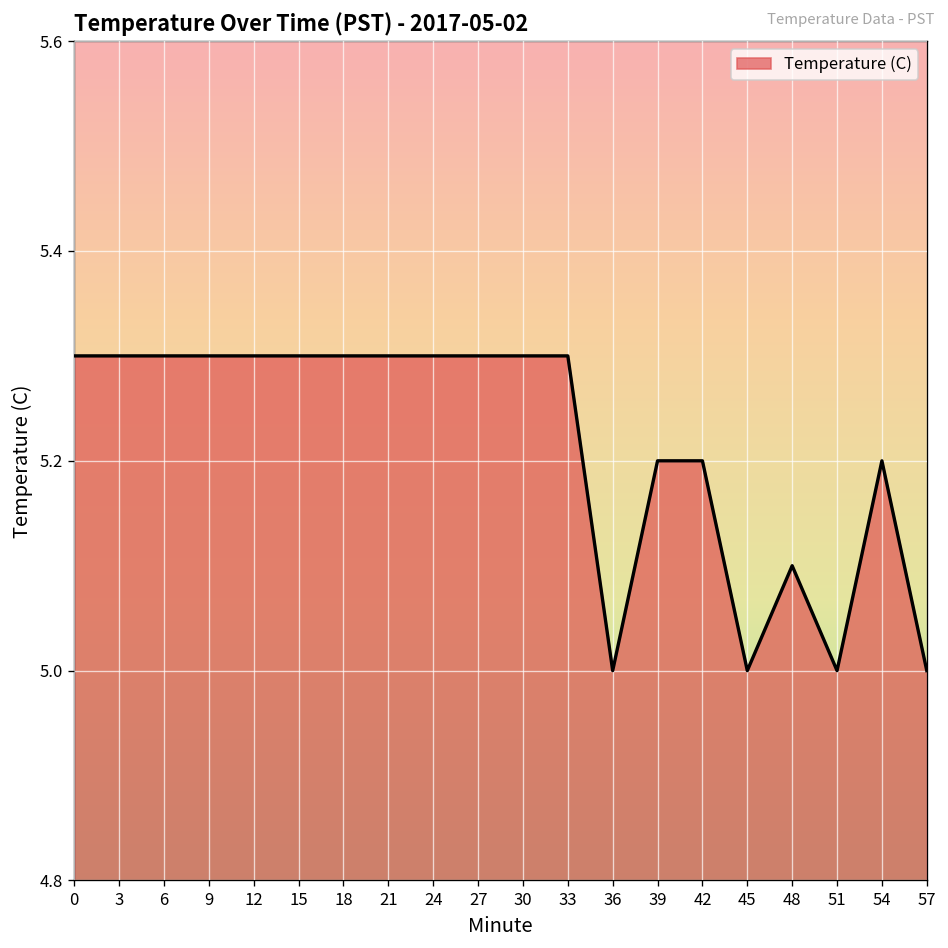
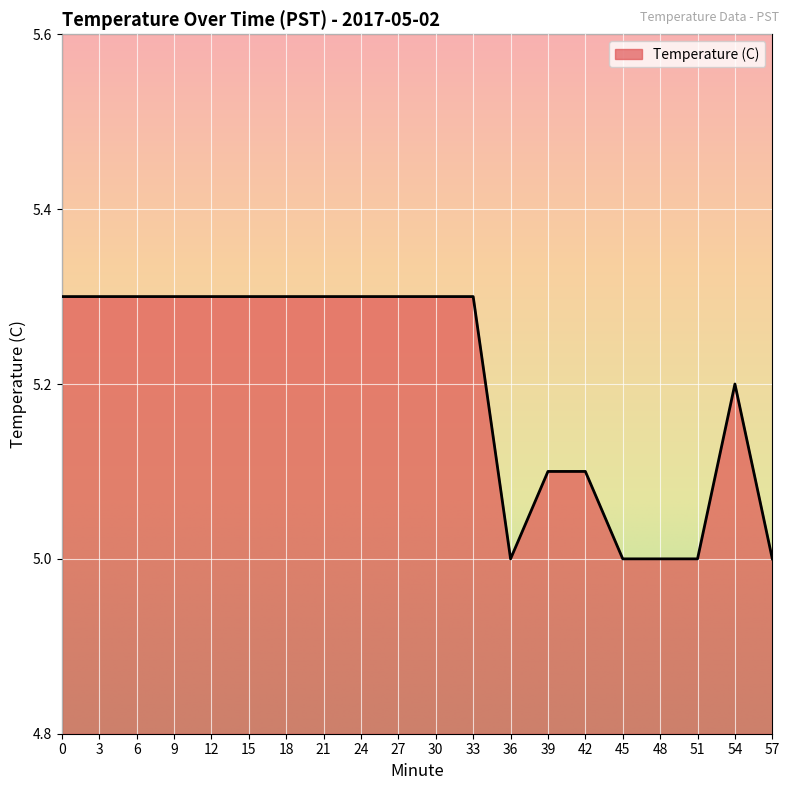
  {
    "0": 5.3,
    "3": 5.3,
    "6": 5.3,
    "9": 5.3,
    "12": 5.3,
    "15": 5.3,
    "18": 5.3,
    "21": 5.3,
    "24": 5.3,
    "27": 5.3,
    "30": 5.3,
    "33": 5.3,
    "36": 5.0,
-   "39": 5.2,
-   "42": 5.2,
+   "39": 5.1,
+   "42": 5.1,
    "45": 5.0,
-   "48": 5.1,
+   "48": 5.0,
    "51": 5.0,
    "54": 5.2,
    "57": 5.0
  }
